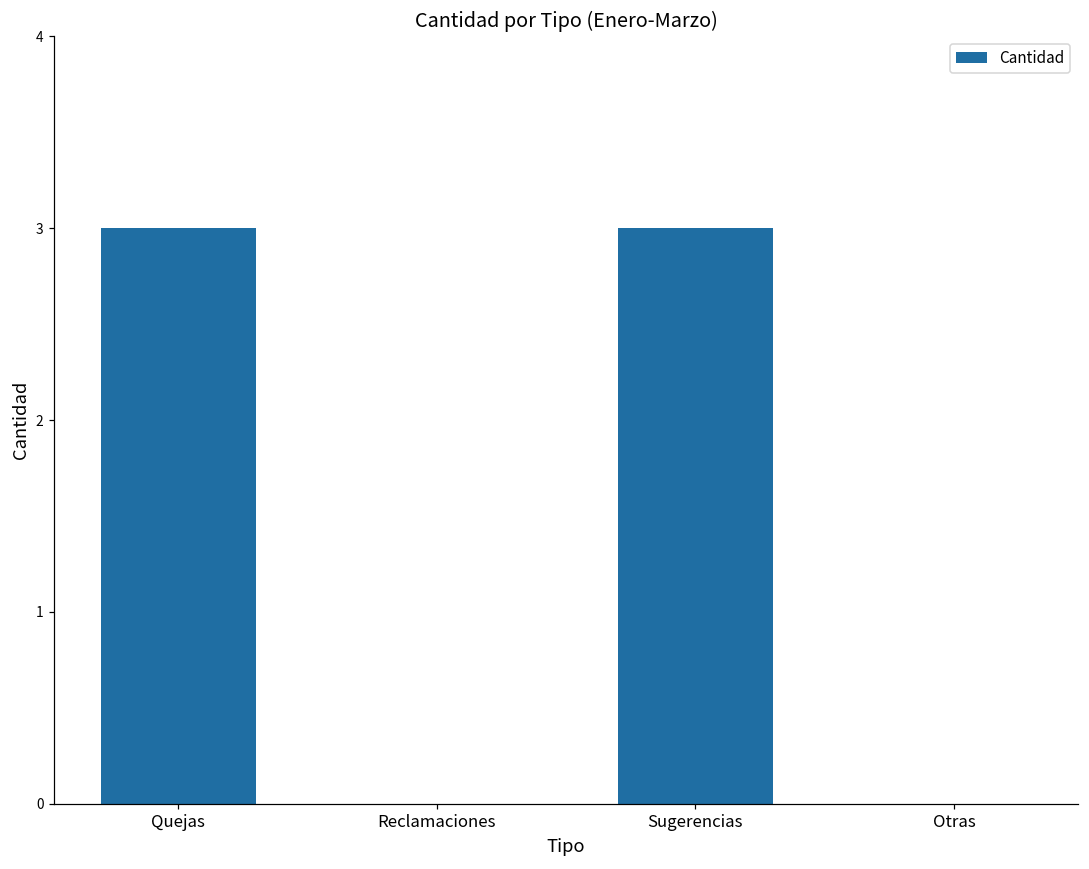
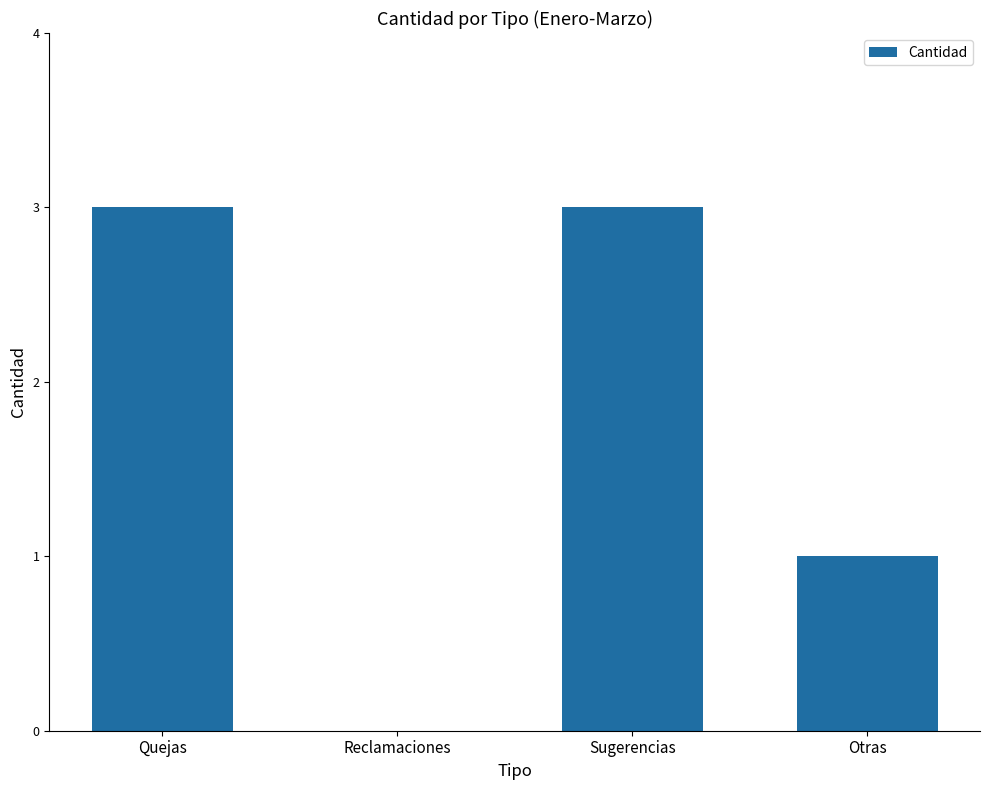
  {
    "Quejas": 3,
    "Reclamaciones": 0,
    "Sugerencias": 3,
-   "Otras": 0
+   "Otras": 1
  }
